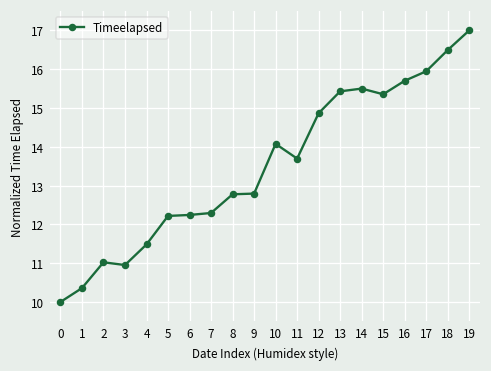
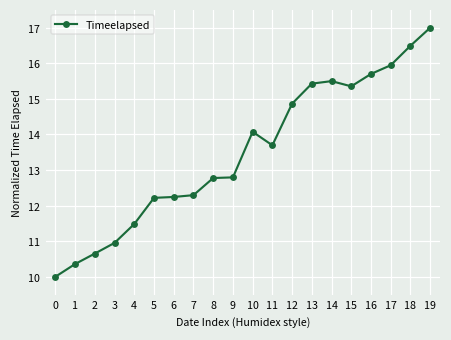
  {
    "0": 10.0,
    "1": 10.4,
-   "2": 11.0,
+   "2": 10.7,
    "3": 11.0,
    "4": 11.5,
    "5": 12.2,
    "6": 12.2,
    "7": 12.3,
    "8": 12.8,
    "9": 12.8,
    "10": 14.1,
    "11": 13.7,
    "12": 14.9,
    "13": 15.4,
    "14": 15.5,
    "15": 15.4,
    "16": 15.7,
    "17": 15.9,
    "18": 16.5,
    "19": 17.0
  }
